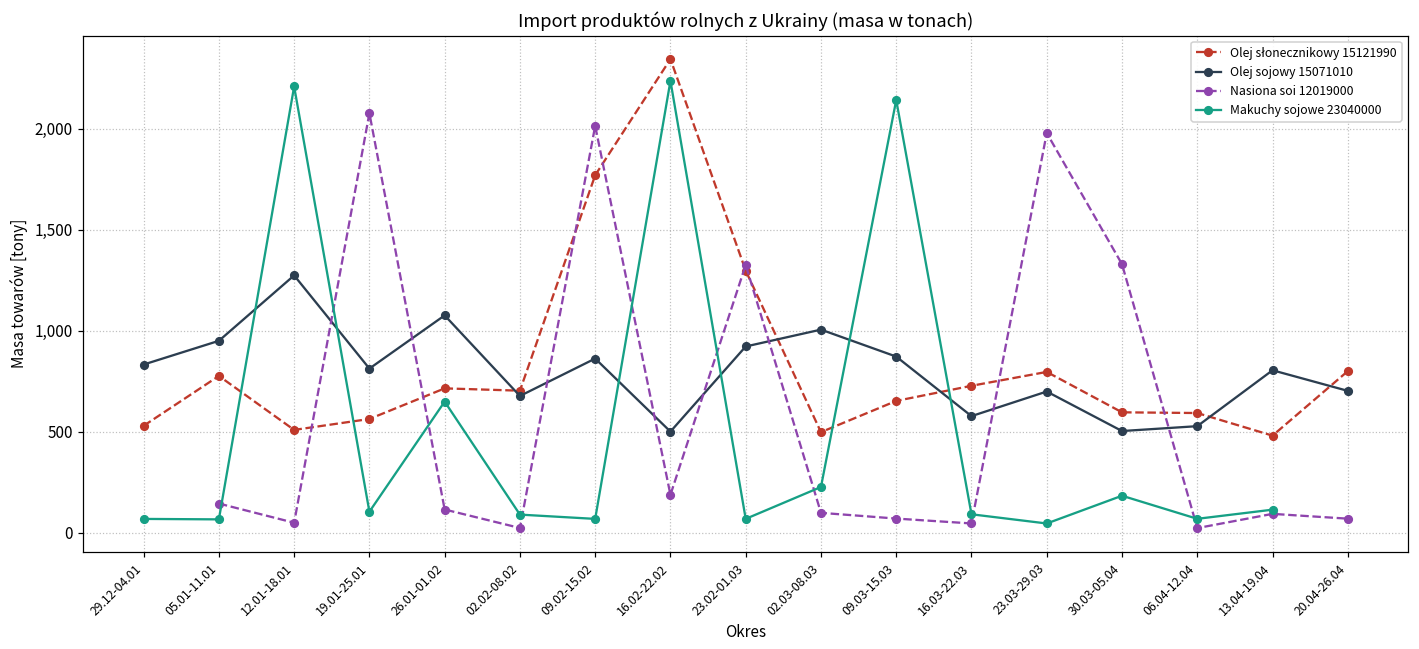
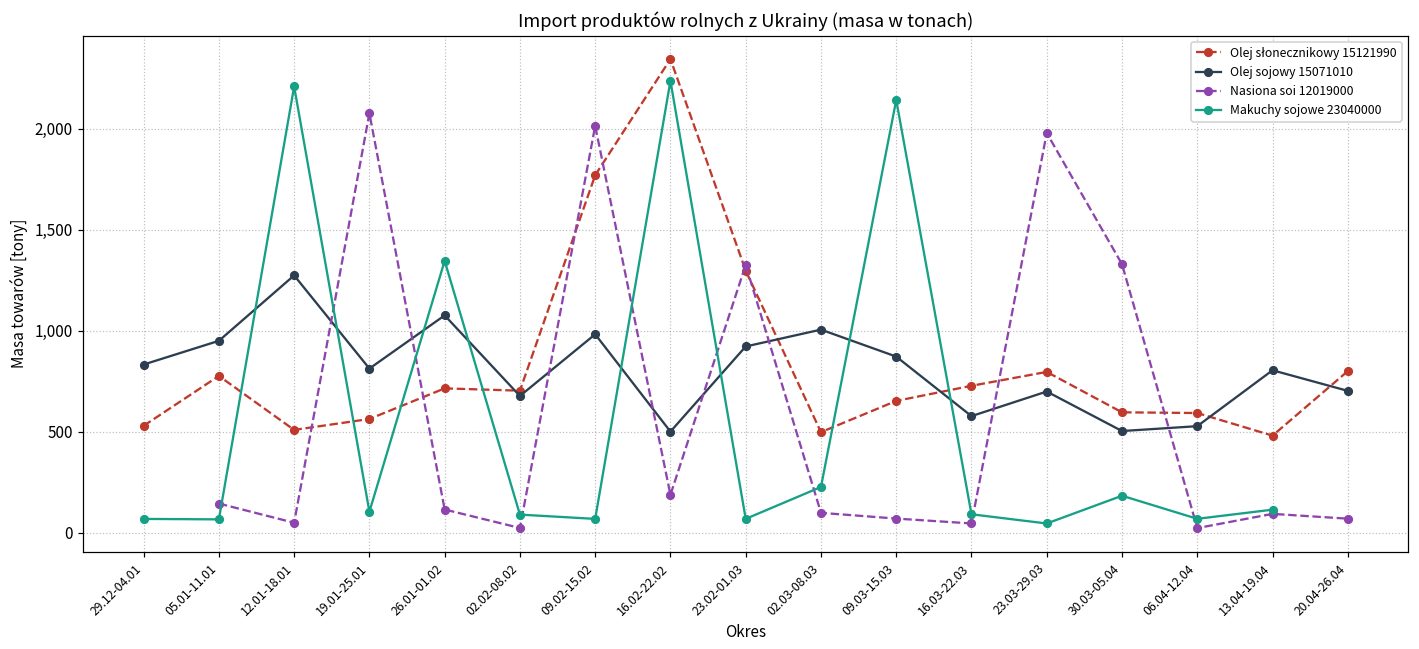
  {
    "Olej słonecznikowy 15121990": {
      "29.12-04.01": "530",
      "05.01-11.01": "780",
      "12.01-18.01": "510",
      "19.01-25.01": "560",
      "26.01-01.02": "710",
      "02.02-08.02": "700",
      "09.02-15.02": "1,770",
      "16.02-22.02": "2,340",
      "23.02-01.03": "1,300",
      "02.03-08.03": "500",
      "09.03-15.03": "650",
      "16.03-22.03": "730",
      "23.03-29.03": "800",
      "30.03-05.04": "600",
      "06.04-12.04": "590",
      "13.04-19.04": "480",
      "20.04-26.04": "800"
    },
    "Olej sojowy 15071010": {
      "29.12-04.01": "830",
      "05.01-11.01": "950",
      "12.01-18.01": "1,270",
      "19.01-25.01": "810",
      "26.01-01.02": "1,080",
      "02.02-08.02": "680",
-     "09.02-15.02": "860",
+     "09.02-15.02": "980",
      "16.02-22.02": "500",
      "23.02-01.03": "920",
      "02.03-08.03": "1,010",
      "09.03-15.03": "870",
      "16.03-22.03": "580",
      "23.03-29.03": "700",
      "30.03-05.04": "500",
      "06.04-12.04": "530",
      "13.04-19.04": "800",
      "20.04-26.04": "700"
    },
    "Nasiona soi 12019000": {
      "05.01-11.01": "140",
      "12.01-18.01": "50",
      "19.01-25.01": "2,080",
      "26.01-01.02": "120",
      "02.02-08.02": "20",
      "09.02-15.02": "2,010",
      "16.02-22.02": "190",
      "23.02-01.03": "1,330",
      "02.03-08.03": "100",
      "09.03-15.03": "70",
      "16.03-22.03": "50",
      "23.03-29.03": "1,980",
      "30.03-05.04": "1,330",
      "06.04-12.04": "20",
      "13.04-19.04": "90",
      "20.04-26.04": "70"
    },
    "Makuchy sojowe 23040000": {
      "29.12-04.01": "70",
      "05.01-11.01": "70",
      "12.01-18.01": "2,210",
      "19.01-25.01": "100",
-     "26.01-01.02": "650",
+     "26.01-01.02": "1,350",
      "02.02-08.02": "90",
      "09.02-15.02": "70",
      "16.02-22.02": "2,240",
      "23.02-01.03": "70",
      "02.03-08.03": "230",
      "09.03-15.03": "2,140",
      "16.03-22.03": "90",
      "23.03-29.03": "50",
      "30.03-05.04": "180",
      "06.04-12.04": "70",
      "13.04-19.04": "110"
    }
  }
